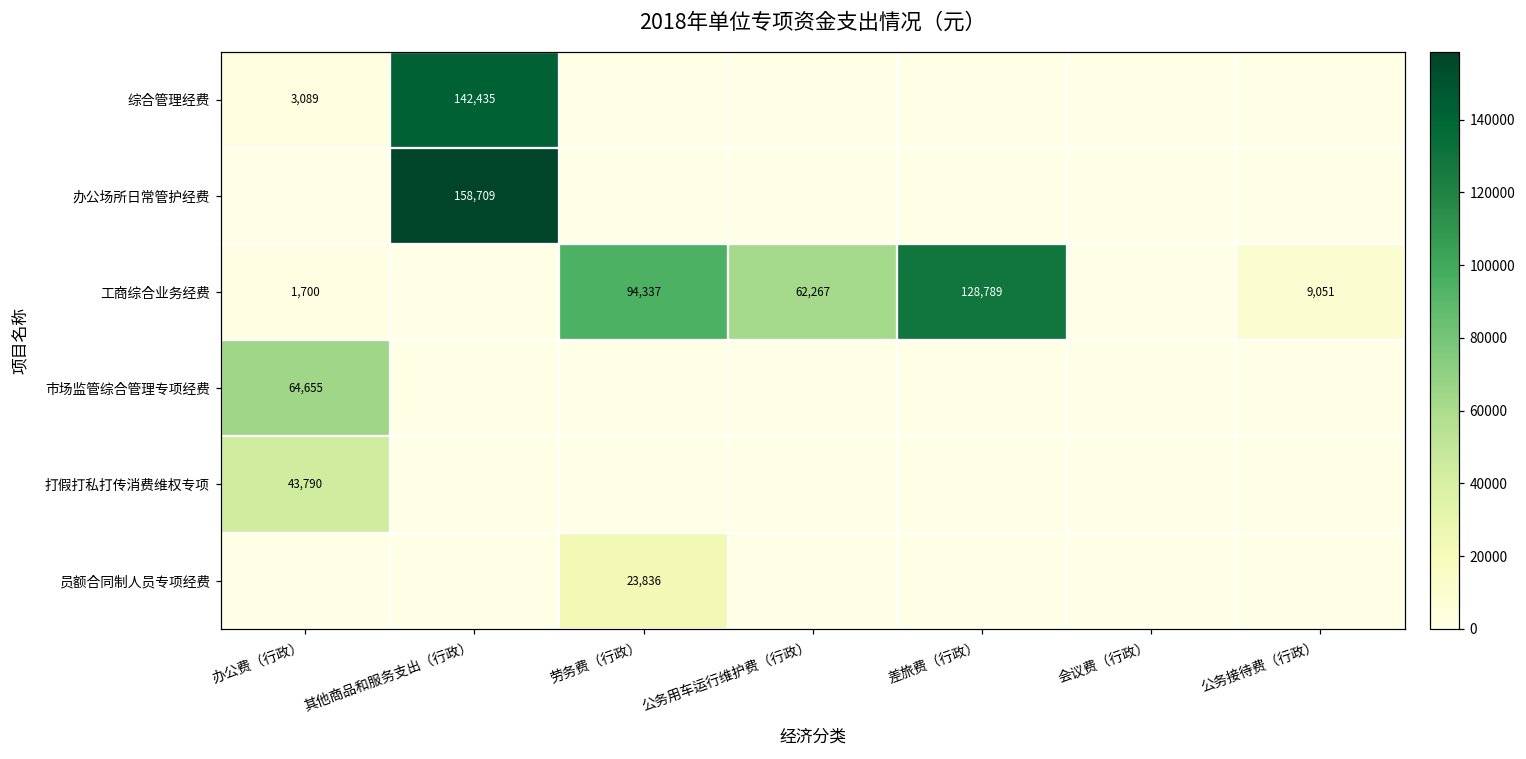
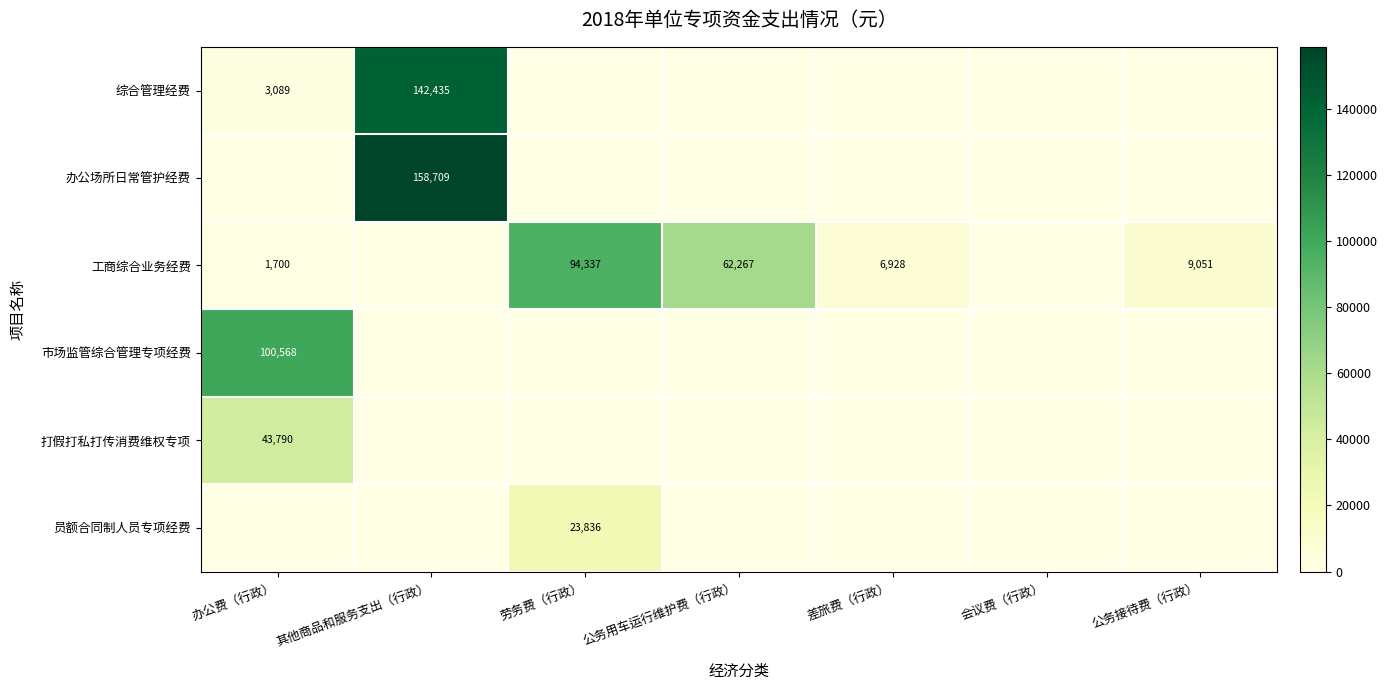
  {
    "综合管理经费": {
      "办公费（行政）": "3,089",
      "其他商品和服务支出（行政）": "142,435"
    },
    "办公场所日常管护经费": {
      "其他商品和服务支出（行政）": "158,709"
    },
    "工商综合业务经费": {
      "办公费（行政）": "1,700",
      "劳务费（行政）": "94,337",
      "公务用车运行维护费（行政）": "62,267",
-     "差旅费（行政）": "128,789",
+     "差旅费（行政）": "6,928",
      "公务接待费（行政）": "9,051"
    },
    "市场监管综合管理专项经费": {
-     "办公费（行政）": "64,655"
+     "办公费（行政）": "100,568"
    },
    "打假打私打传消费维权专项": {
      "办公费（行政）": "43,790"
    },
    "员额合同制人员专项经费": {
      "劳务费（行政）": "23,836"
    }
  }
